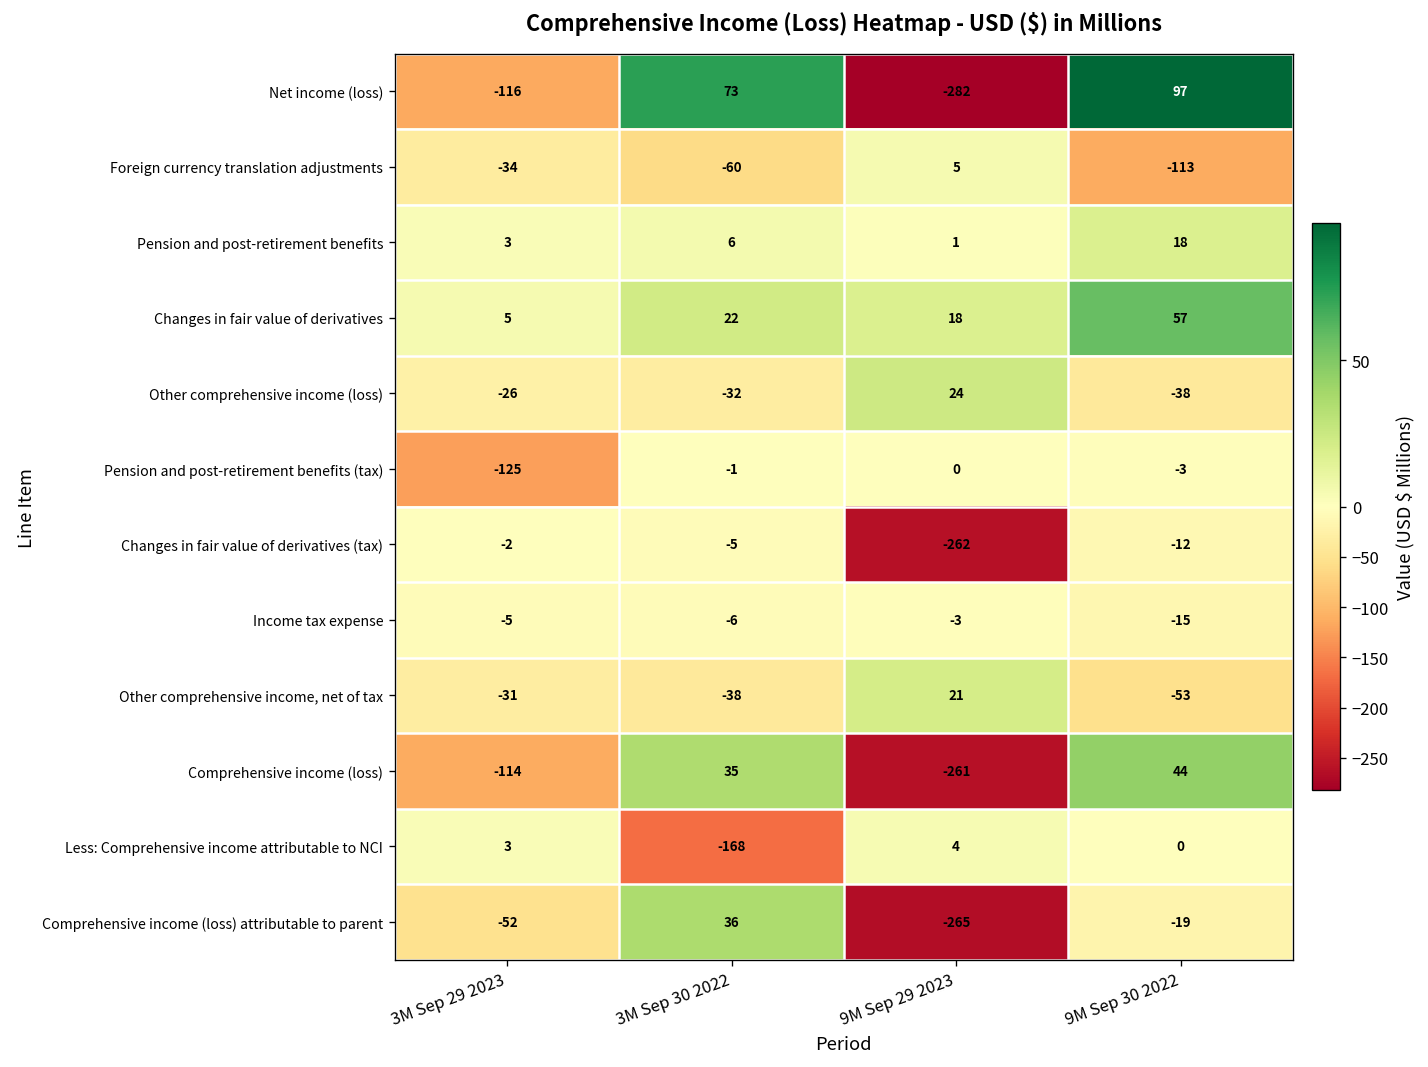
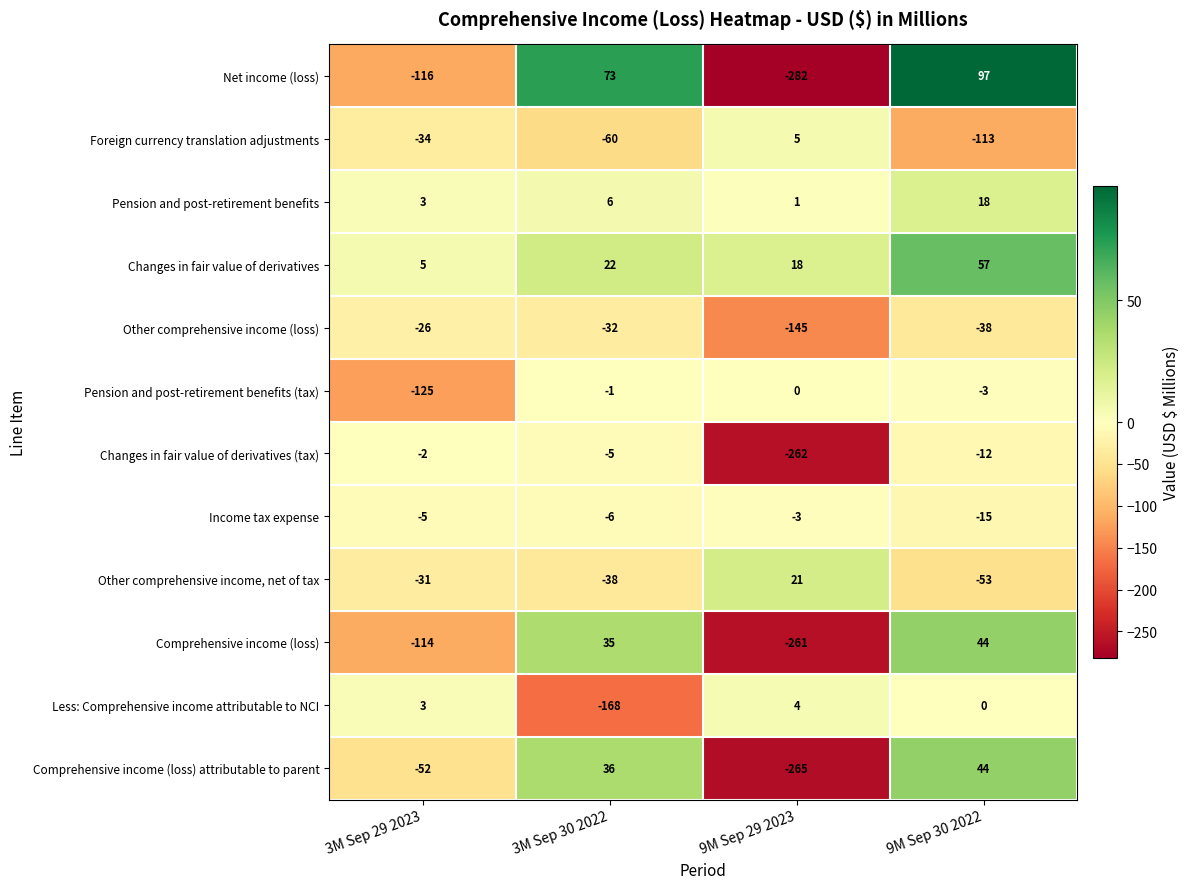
  {
    "Net income (loss)": {
      "3M Sep 29 2023": -116,
      "3M Sep 30 2022": 73,
      "9M Sep 29 2023": -282,
      "9M Sep 30 2022": 97
    },
    "Foreign currency translation adjustments": {
      "3M Sep 29 2023": -34,
      "3M Sep 30 2022": -60,
      "9M Sep 29 2023": 5,
      "9M Sep 30 2022": -113
    },
    "Pension and post-retirement benefits": {
      "3M Sep 29 2023": 3,
      "3M Sep 30 2022": 6,
      "9M Sep 29 2023": 1,
      "9M Sep 30 2022": 18
    },
    "Changes in fair value of derivatives": {
      "3M Sep 29 2023": 5,
      "3M Sep 30 2022": 22,
      "9M Sep 29 2023": 18,
      "9M Sep 30 2022": 57
    },
    "Other comprehensive income (loss)": {
      "3M Sep 29 2023": -26,
      "3M Sep 30 2022": -32,
-     "9M Sep 29 2023": 24,
+     "9M Sep 29 2023": -145,
      "9M Sep 30 2022": -38
    },
    "Pension and post-retirement benefits (tax)": {
      "3M Sep 29 2023": -125,
      "3M Sep 30 2022": -1,
      "9M Sep 29 2023": 0,
      "9M Sep 30 2022": -3
    },
    "Changes in fair value of derivatives (tax)": {
      "3M Sep 29 2023": -2,
      "3M Sep 30 2022": -5,
      "9M Sep 29 2023": -262,
      "9M Sep 30 2022": -12
    },
    "Income tax expense": {
      "3M Sep 29 2023": -5,
      "3M Sep 30 2022": -6,
      "9M Sep 29 2023": -3,
      "9M Sep 30 2022": -15
    },
    "Other comprehensive income, net of tax": {
      "3M Sep 29 2023": -31,
      "3M Sep 30 2022": -38,
      "9M Sep 29 2023": 21,
      "9M Sep 30 2022": -53
    },
    "Comprehensive income (loss)": {
      "3M Sep 29 2023": -114,
      "3M Sep 30 2022": 35,
      "9M Sep 29 2023": -261,
      "9M Sep 30 2022": 44
    },
    "Less: Comprehensive income attributable to NCI": {
      "3M Sep 29 2023": 3,
      "3M Sep 30 2022": -168,
      "9M Sep 29 2023": 4,
      "9M Sep 30 2022": 0
    },
    "Comprehensive income (loss) attributable to parent": {
      "3M Sep 29 2023": -52,
      "3M Sep 30 2022": 36,
      "9M Sep 29 2023": -265,
-     "9M Sep 30 2022": -19
+     "9M Sep 30 2022": 44
    }
  }
